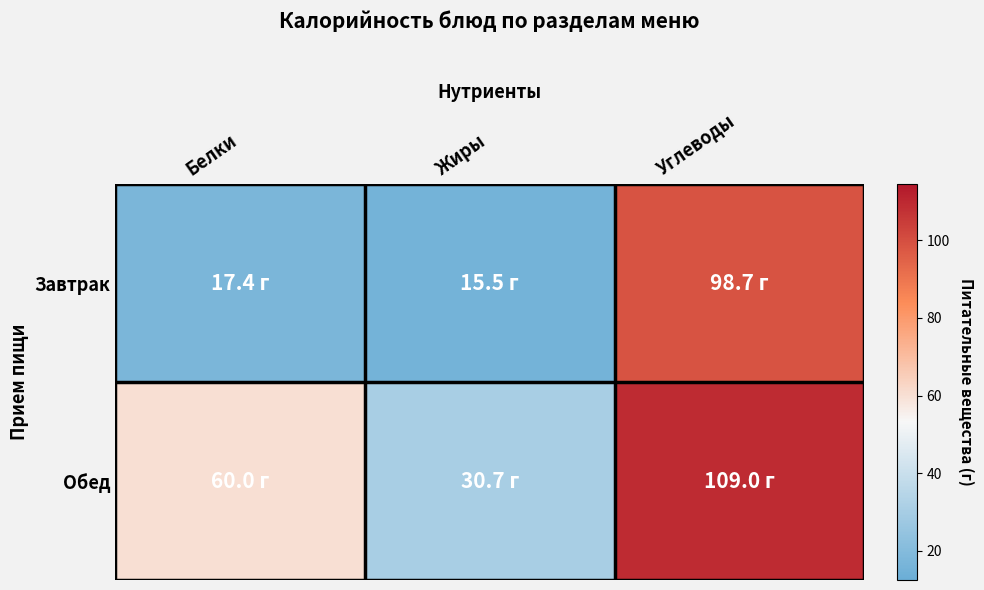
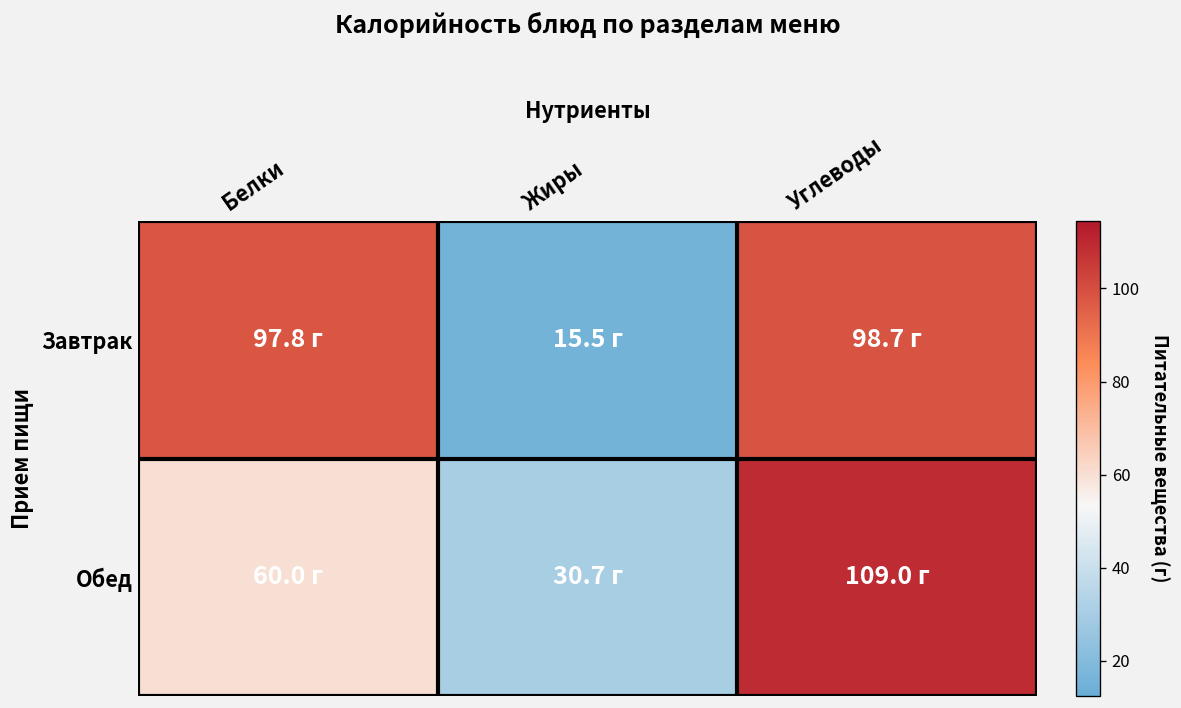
  {
    "Завтрак": {
-     "Белки": 17.4,
+     "Белки": 97.8,
      "Жиры": 15.5,
      "Углеводы": 98.7
    },
    "Обед": {
      "Жиры": 30.7,
      "Углеводы": 109.0
    }
  }
